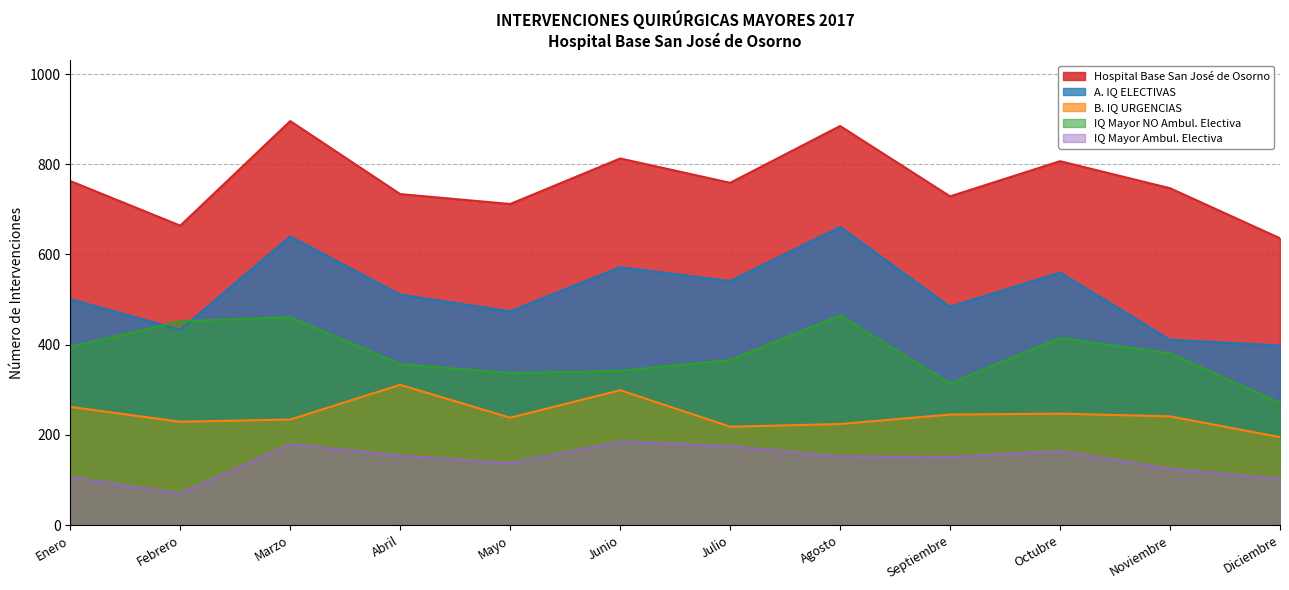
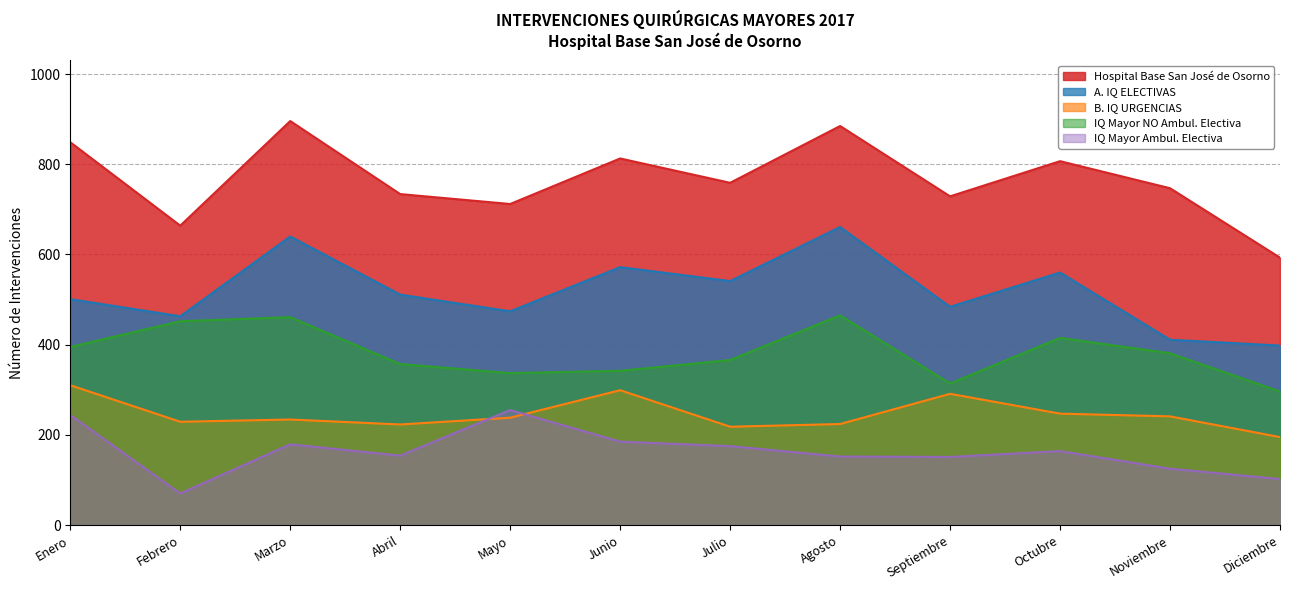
  {
    "Hospital Base San José de Osorno": {
-     "Enero": 760,
+     "Enero": 850,
      "Febrero": 660,
      "Marzo": 900,
      "Abril": 730,
      "Mayo": 710,
      "Junio": 810,
      "Julio": 760,
      "Agosto": 890,
      "Septiembre": 730,
      "Octubre": 810,
      "Noviembre": 750,
-     "Diciembre": 640
+     "Diciembre": 590
    },
    "A. IQ ELECTIVAS": {
      "Enero": 500,
-     "Febrero": 430,
+     "Febrero": 460,
      "Marzo": 640,
      "Abril": 510,
      "Mayo": 470,
      "Junio": 570,
      "Julio": 540,
      "Agosto": 660,
      "Septiembre": 480,
      "Octubre": 560,
      "Noviembre": 410,
      "Diciembre": 400
    },
    "B. IQ URGENCIAS": {
-     "Enero": 260,
+     "Enero": 310,
      "Febrero": 230,
      "Marzo": 230,
-     "Abril": 310,
+     "Abril": 220,
      "Mayo": 240,
      "Junio": 300,
      "Julio": 220,
      "Agosto": 220,
-     "Septiembre": 250,
+     "Septiembre": 290,
      "Octubre": 250,
      "Noviembre": 240,
      "Diciembre": 200
    },
    "IQ Mayor NO Ambul. Electiva": {
      "Enero": 400,
      "Febrero": 450,
      "Marzo": 460,
      "Abril": 360,
      "Mayo": 340,
      "Junio": 340,
      "Julio": 370,
      "Agosto": 470,
      "Septiembre": 310,
      "Octubre": 420,
      "Noviembre": 380,
-     "Diciembre": 270
+     "Diciembre": 300
    },
    "IQ Mayor Ambul. Electiva": {
-     "Enero": 110,
+     "Enero": 240,
      "Febrero": 70,
      "Marzo": 180,
      "Abril": 150,
-     "Mayo": 140,
+     "Mayo": 260,
      "Junio": 190,
      "Julio": 180,
      "Agosto": 150,
      "Septiembre": 150,
      "Octubre": 160,
      "Noviembre": 130,
      "Diciembre": 100
    }
  }
